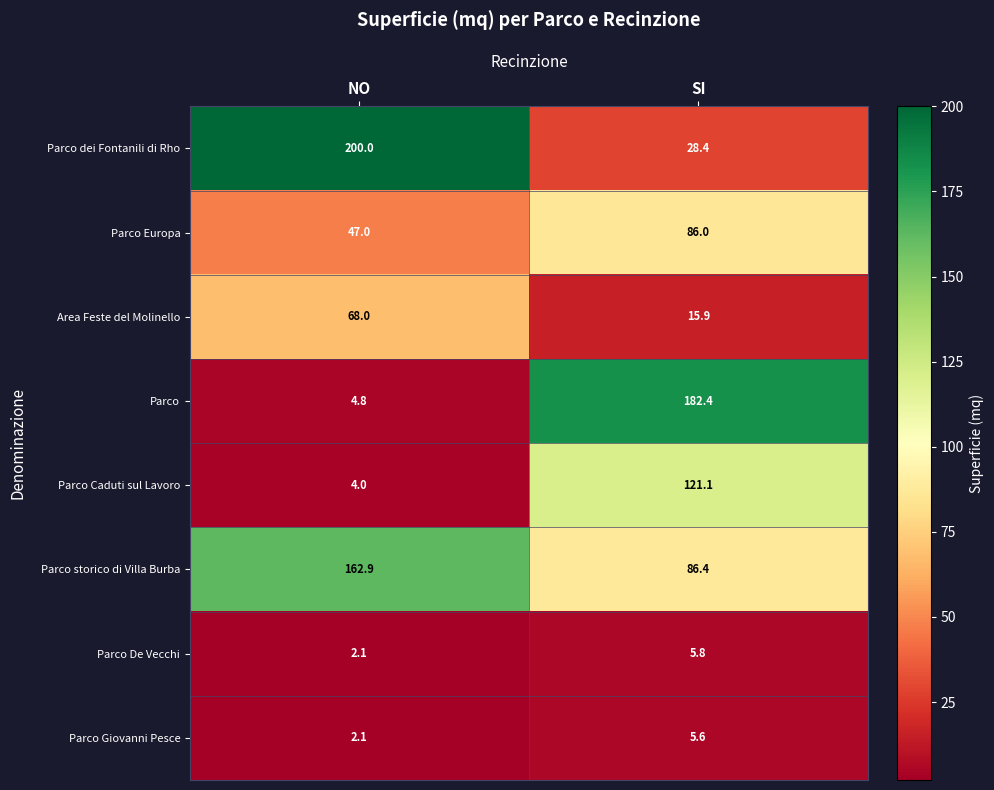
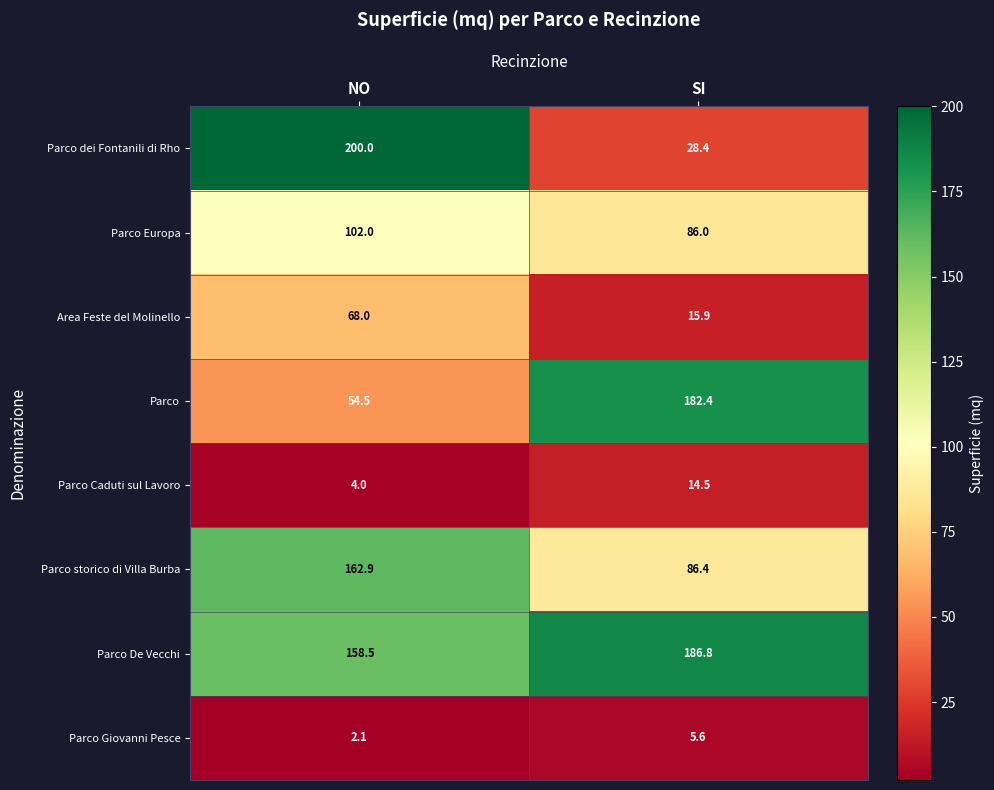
  {
    "Parco dei Fontanili di Rho": {
      "NO": 200.0,
      "SI": 28.4
    },
    "Parco Europa": {
-     "NO": 47.0,
+     "NO": 102.0,
      "SI": 86.0
    },
    "Area Feste del Molinello": {
      "NO": 68.0,
      "SI": 15.9
    },
    "Parco": {
-     "NO": 4.8,
+     "NO": 54.5,
      "SI": 182.4
    },
    "Parco Caduti sul Lavoro": {
      "NO": 4.0,
-     "SI": 121.1
+     "SI": 14.5
    },
    "Parco storico di Villa Burba": {
      "NO": 162.9,
      "SI": 86.4
    },
    "Parco De Vecchi": {
-     "NO": 2.1,
-     "SI": 5.8
+     "NO": 158.5,
+     "SI": 186.8
    },
    "Parco Giovanni Pesce": {
      "NO": 2.1,
      "SI": 5.6
    }
  }
